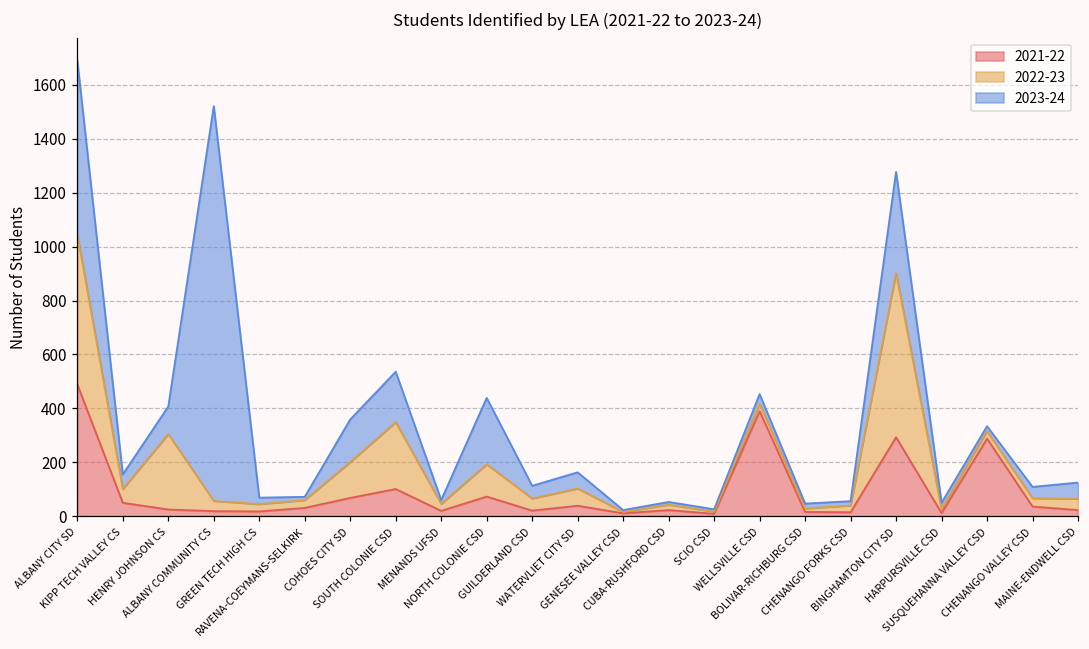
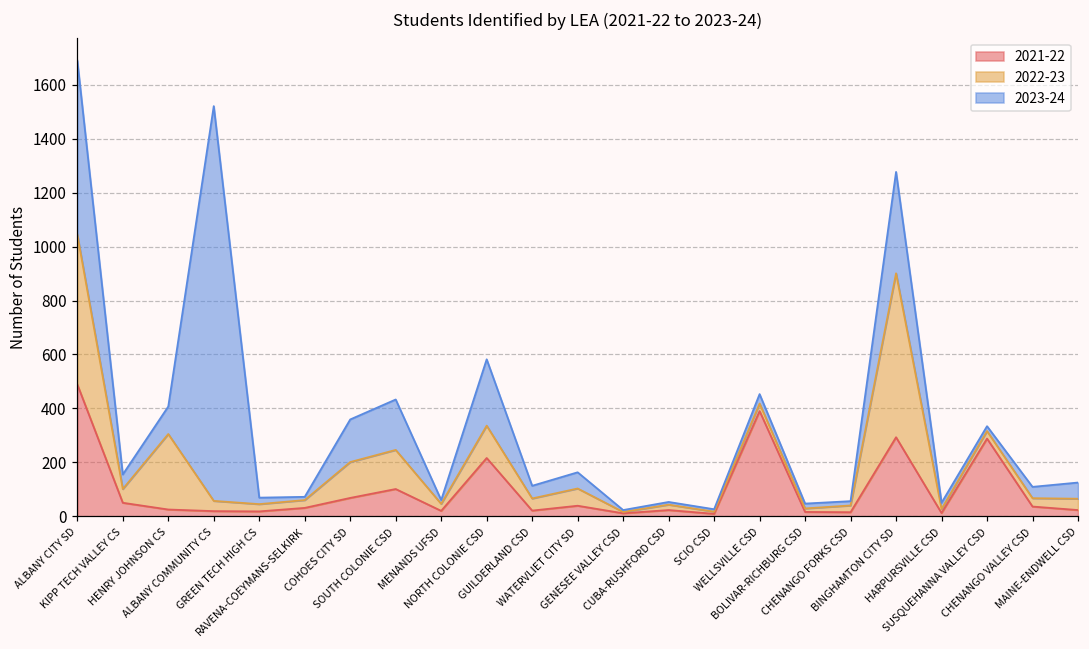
  {
    "2021-22": {
      "ALBANY CITY SD": 490,
      "KIPP TECH VALLEY CS": 50,
      "HENRY JOHNSON CS": 30,
      "ALBANY COMMUNITY CS": 20,
      "GREEN TECH HIGH CS": 20,
      "RAVENA-COEYMANS-SELKIRK": 30,
      "COHOES CITY SD": 70,
      "SOUTH COLONIE CSD": 100,
      "MENANDS UFSD": 20,
-     "NORTH COLONIE CSD": 70,
+     "NORTH COLONIE CSD": 220,
      "GUILDERLAND CSD": 20,
      "WATERVLIET CITY SD": 40,
      "CUBA-RUSHFORD CSD": 20,
      "WELLSVILLE CSD": 390,
      "BOLIVAR-RICHBURG CSD": 20,
      "CHENANGO FORKS CSD": 20,
      "BINGHAMTON CITY SD": 290,
      "HARPURSVILLE CSD": 10,
      "SUSQUEHANNA VALLEY CSD": 290,
      "CHENANGO VALLEY CSD": 40,
      "MAINE-ENDWELL CSD": 20
    },
    "2022-23": {
      "ALBANY CITY SD": 560,
      "KIPP TECH VALLEY CS": 50,
      "HENRY JOHNSON CS": 280,
      "ALBANY COMMUNITY CS": 40,
      "GREEN TECH HIGH CS": 30,
      "RAVENA-COEYMANS-SELKIRK": 30,
      "COHOES CITY SD": 130,
-     "SOUTH COLONIE CSD": 250,
+     "SOUTH COLONIE CSD": 150,
      "MENANDS UFSD": 30,
      "NORTH COLONIE CSD": 120,
      "GUILDERLAND CSD": 50,
      "WATERVLIET CITY SD": 60,
      "WELLSVILLE CSD": 30,
      "BOLIVAR-RICHBURG CSD": 10,
      "CHENANGO FORKS CSD": 30,
      "BINGHAMTON CITY SD": 610,
      "HARPURSVILLE CSD": 20,
      "SUSQUEHANNA VALLEY CSD": 30,
      "CHENANGO VALLEY CSD": 30,
      "MAINE-ENDWELL CSD": 40
    },
    "2023-24": {
      "ALBANY CITY SD": 650,
      "KIPP TECH VALLEY CS": 50,
      "HENRY JOHNSON CS": 100,
      "ALBANY COMMUNITY CS": 1460,
      "GREEN TECH HIGH CS": 20,
      "RAVENA-COEYMANS-SELKIRK": 10,
      "COHOES CITY SD": 160,
      "SOUTH COLONIE CSD": 190,
      "MENANDS UFSD": 10,
      "NORTH COLONIE CSD": 250,
      "GUILDERLAND CSD": 50,
      "WATERVLIET CITY SD": 60,
      "WELLSVILLE CSD": 40,
      "BOLIVAR-RICHBURG CSD": 20,
      "CHENANGO FORKS CSD": 20,
      "BINGHAMTON CITY SD": 380,
      "HARPURSVILLE CSD": 20,
      "SUSQUEHANNA VALLEY CSD": 20,
      "CHENANGO VALLEY CSD": 40,
      "MAINE-ENDWELL CSD": 60
    }
  }
